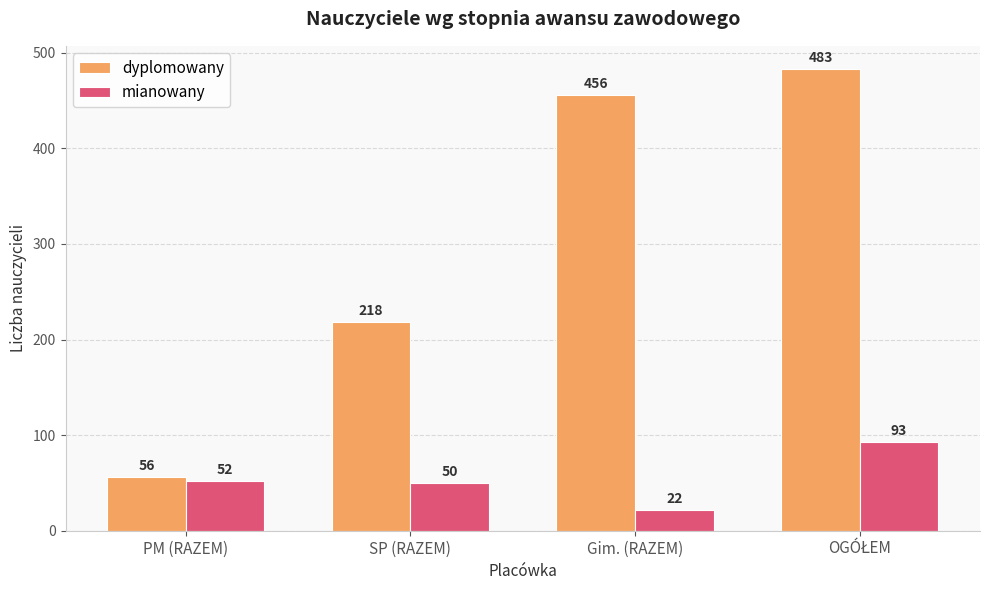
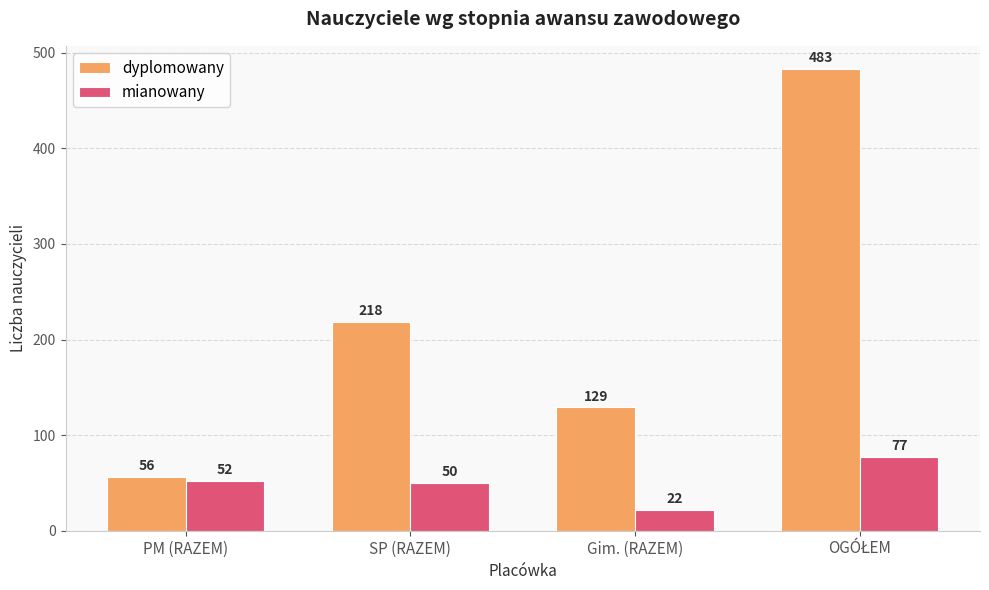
  {
    "dyplomowany": {
      "PM (RAZEM)": 56,
      "SP (RAZEM)": 218,
-     "Gim. (RAZEM)": 456,
+     "Gim. (RAZEM)": 129,
      "OGÓŁEM": 483
    },
    "mianowany": {
      "PM (RAZEM)": 52,
      "SP (RAZEM)": 50,
      "Gim. (RAZEM)": 22,
-     "OGÓŁEM": 93
+     "OGÓŁEM": 77
    }
  }
